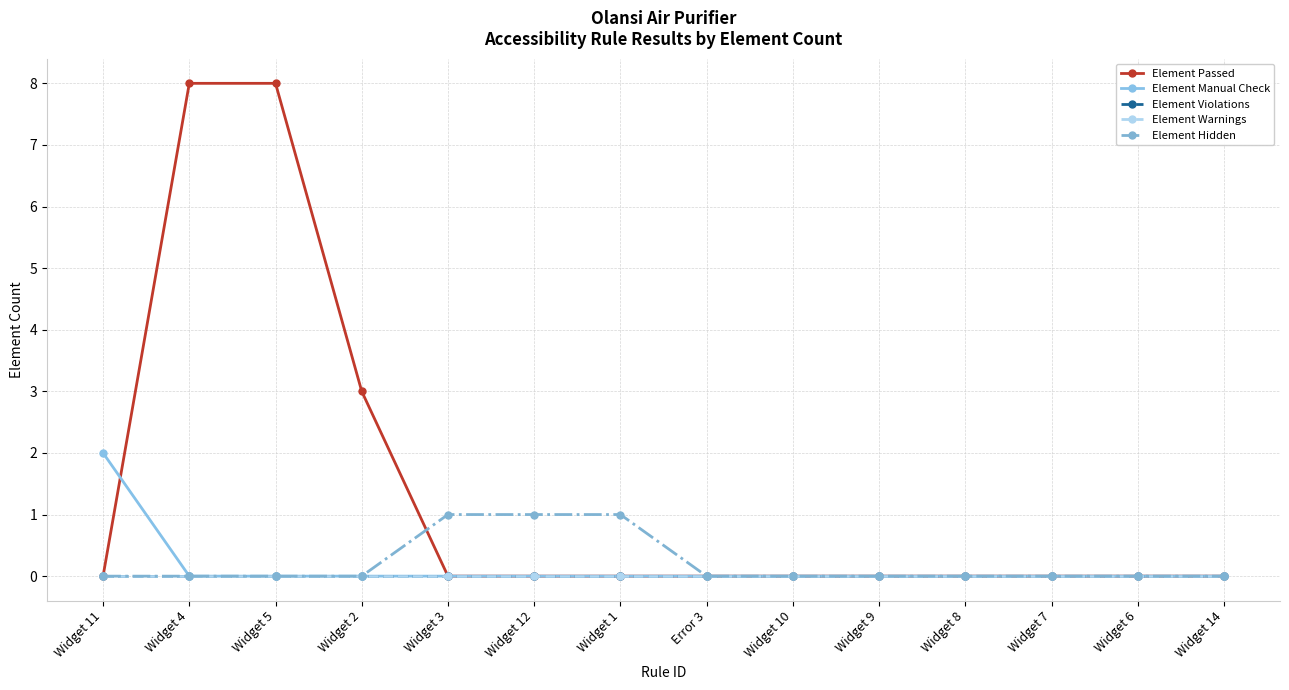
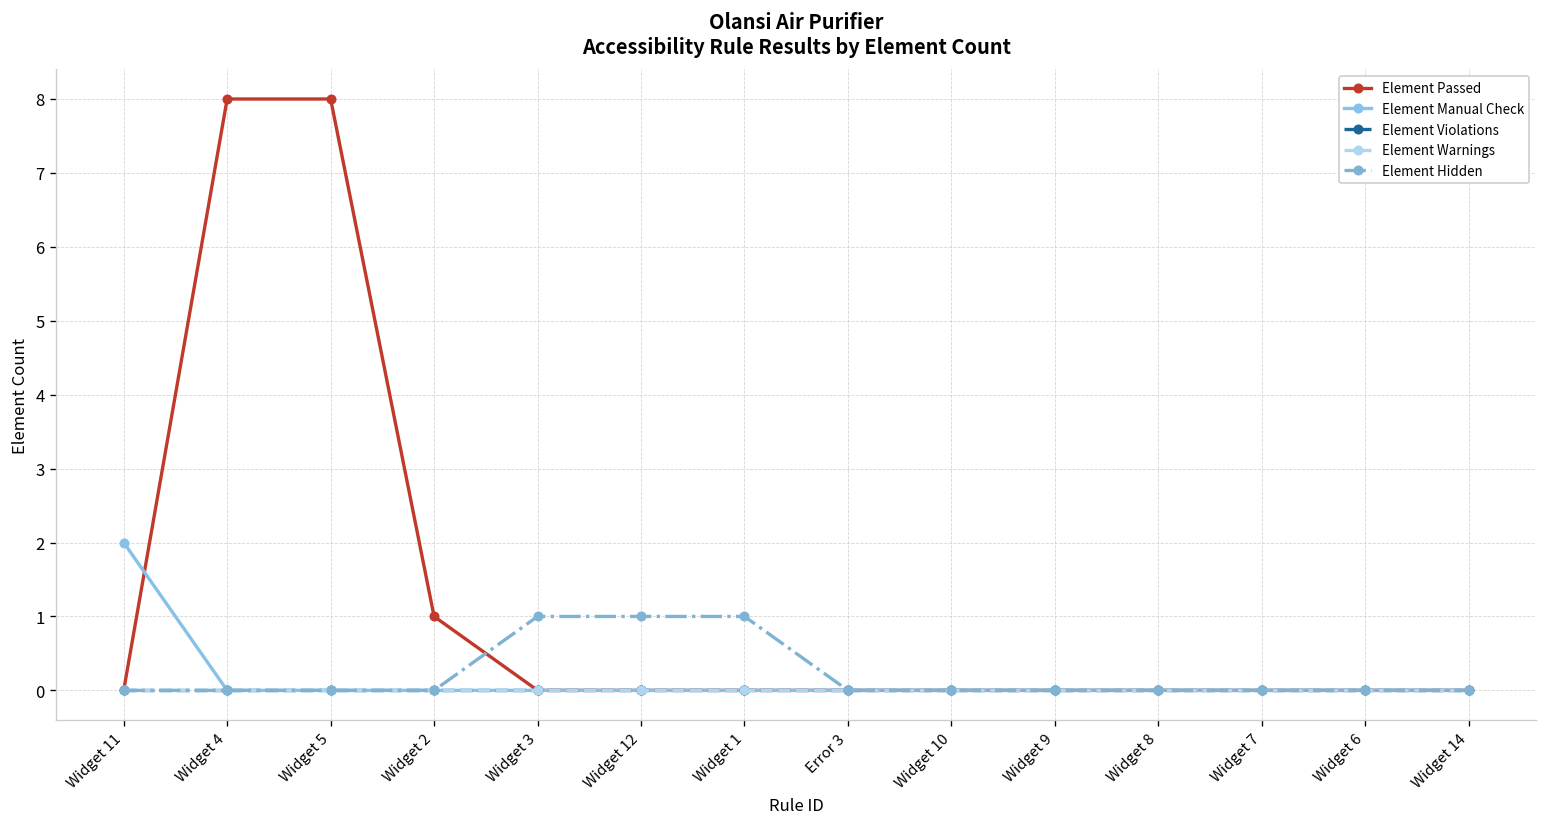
  {
    "Element Passed": {
      "Widget 4": 8,
      "Widget 5": 8,
-     "Widget 2": 3
+     "Widget 2": 1
    }
  }
